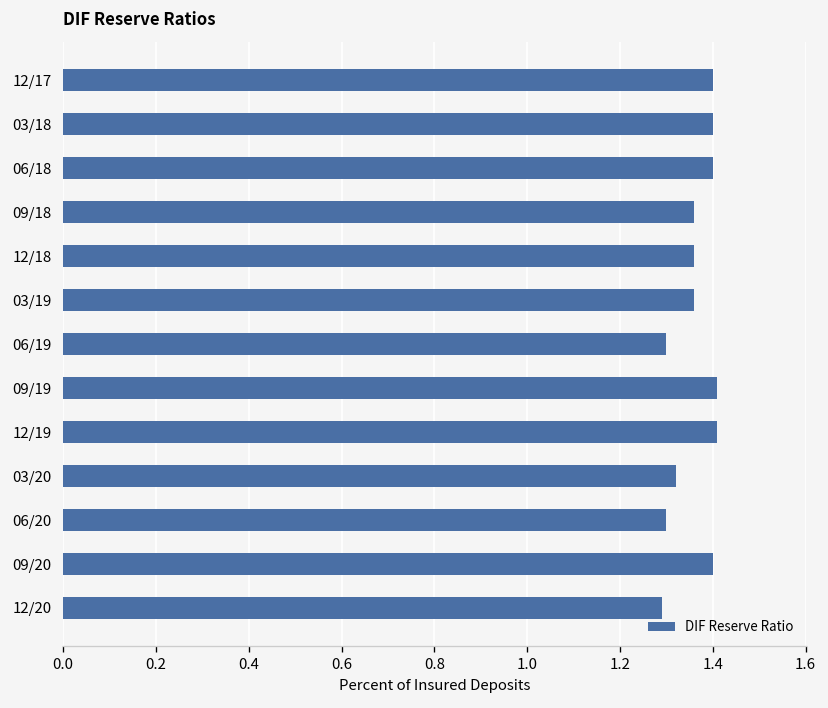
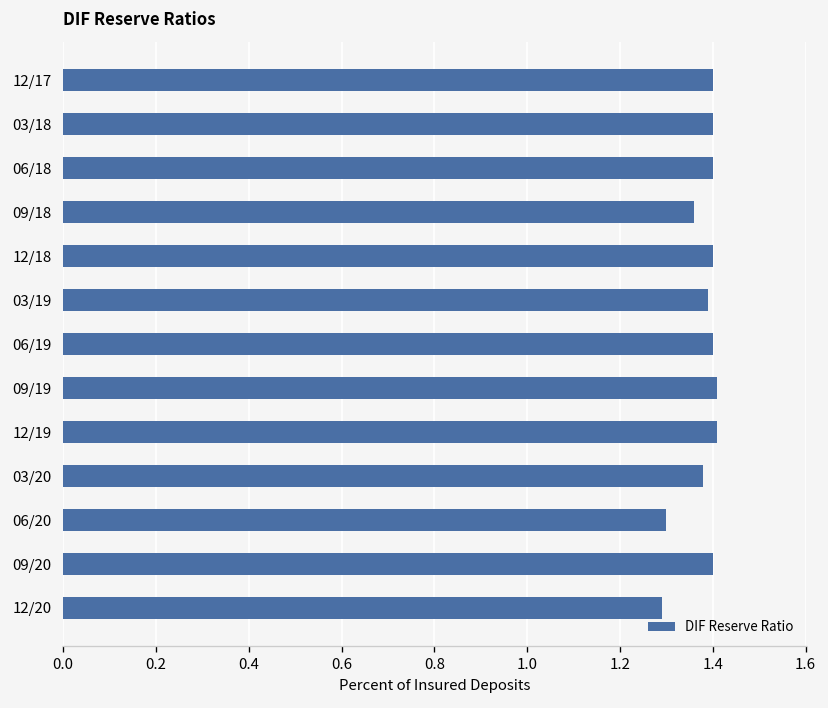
  {
    "12/17": 1.40,
    "03/18": 1.40,
    "06/18": 1.40,
    "09/18": 1.36,
-   "12/18": 1.36,
-   "03/19": 1.36,
-   "06/19": 1.3,
+   "12/18": 1.40,
+   "03/19": 1.39,
+   "06/19": 1.4,
    "09/19": 1.41,
    "12/19": 1.41,
-   "03/20": 1.32,
+   "03/20": 1.38,
    "06/20": 1.30,
    "09/20": 1.40,
    "12/20": 1.29
  }
